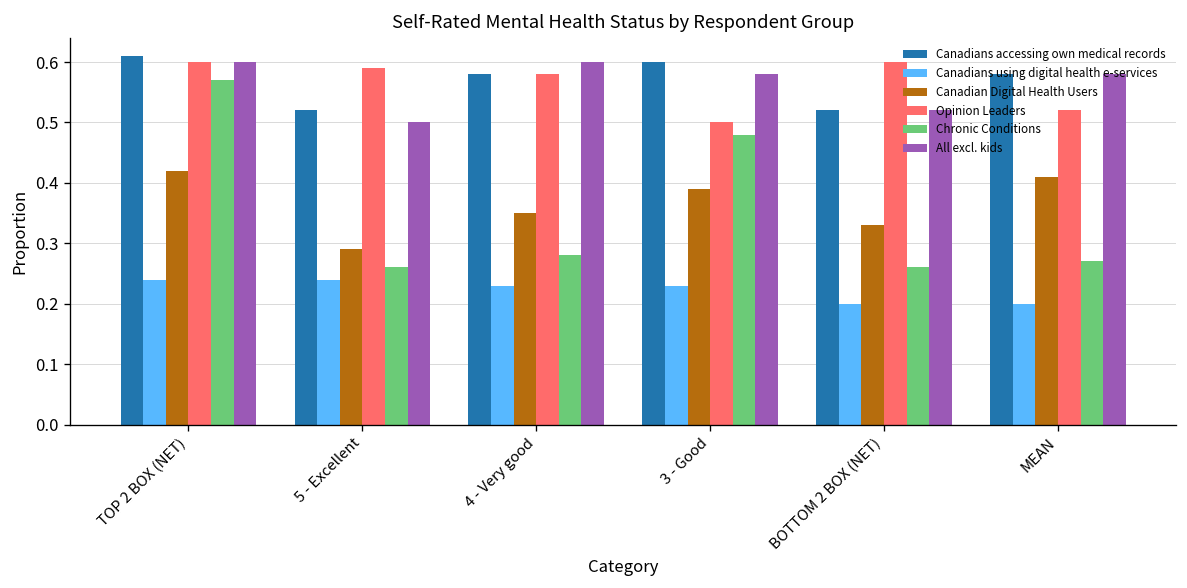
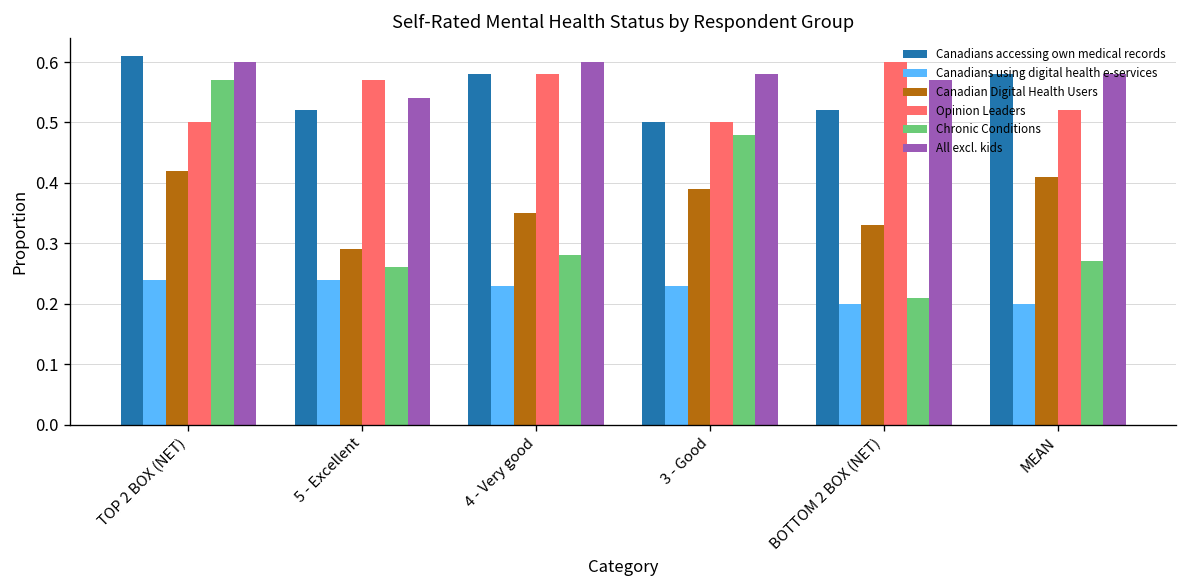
  {
    "Canadians accessing own medical records": {
      "TOP 2 BOX (NET)": 0.61,
      "5 - Excellent": 0.52,
      "4 - Very good": 0.58,
-     "3 - Good": 0.6,
+     "3 - Good": 0.5,
      "BOTTOM 2 BOX (NET)": 0.52,
      "MEAN": 0.58
    },
    "Canadians using digital health e-services": {
      "TOP 2 BOX (NET)": 0.24,
      "5 - Excellent": 0.24,
      "4 - Very good": 0.23,
      "3 - Good": 0.23,
      "BOTTOM 2 BOX (NET)": 0.20,
      "MEAN": 0.20
    },
    "Canadian Digital Health Users": {
      "TOP 2 BOX (NET)": 0.42,
      "5 - Excellent": 0.29,
      "4 - Very good": 0.35,
      "3 - Good": 0.39,
      "BOTTOM 2 BOX (NET)": 0.33,
      "MEAN": 0.41
    },
    "Opinion Leaders": {
-     "TOP 2 BOX (NET)": 0.6,
-     "5 - Excellent": 0.59,
+     "TOP 2 BOX (NET)": 0.5,
+     "5 - Excellent": 0.57,
      "4 - Very good": 0.58,
      "3 - Good": 0.50,
      "BOTTOM 2 BOX (NET)": 0.60,
      "MEAN": 0.52
    },
    "Chronic Conditions": {
      "TOP 2 BOX (NET)": 0.57,
      "5 - Excellent": 0.26,
      "4 - Very good": 0.28,
      "3 - Good": 0.48,
-     "BOTTOM 2 BOX (NET)": 0.26,
+     "BOTTOM 2 BOX (NET)": 0.21,
      "MEAN": 0.27
    },
    "All excl. kids": {
      "TOP 2 BOX (NET)": 0.60,
-     "5 - Excellent": 0.50,
+     "5 - Excellent": 0.54,
      "4 - Very good": 0.60,
      "3 - Good": 0.58,
-     "BOTTOM 2 BOX (NET)": 0.52,
+     "BOTTOM 2 BOX (NET)": 0.57,
      "MEAN": 0.58
    }
  }
